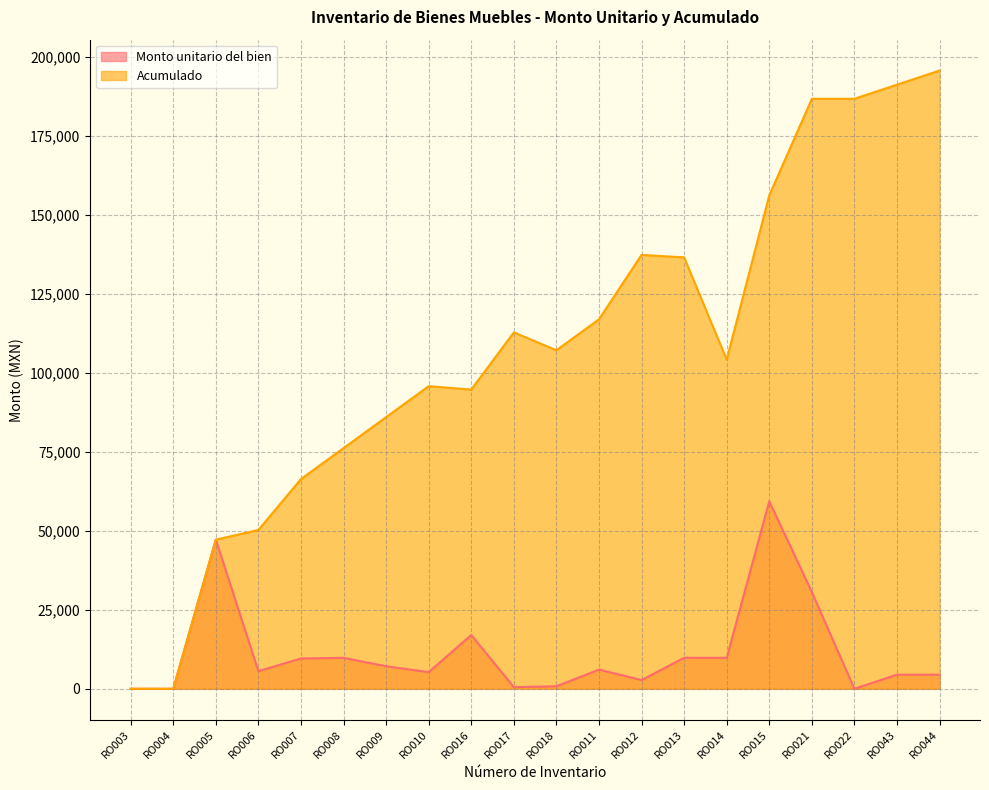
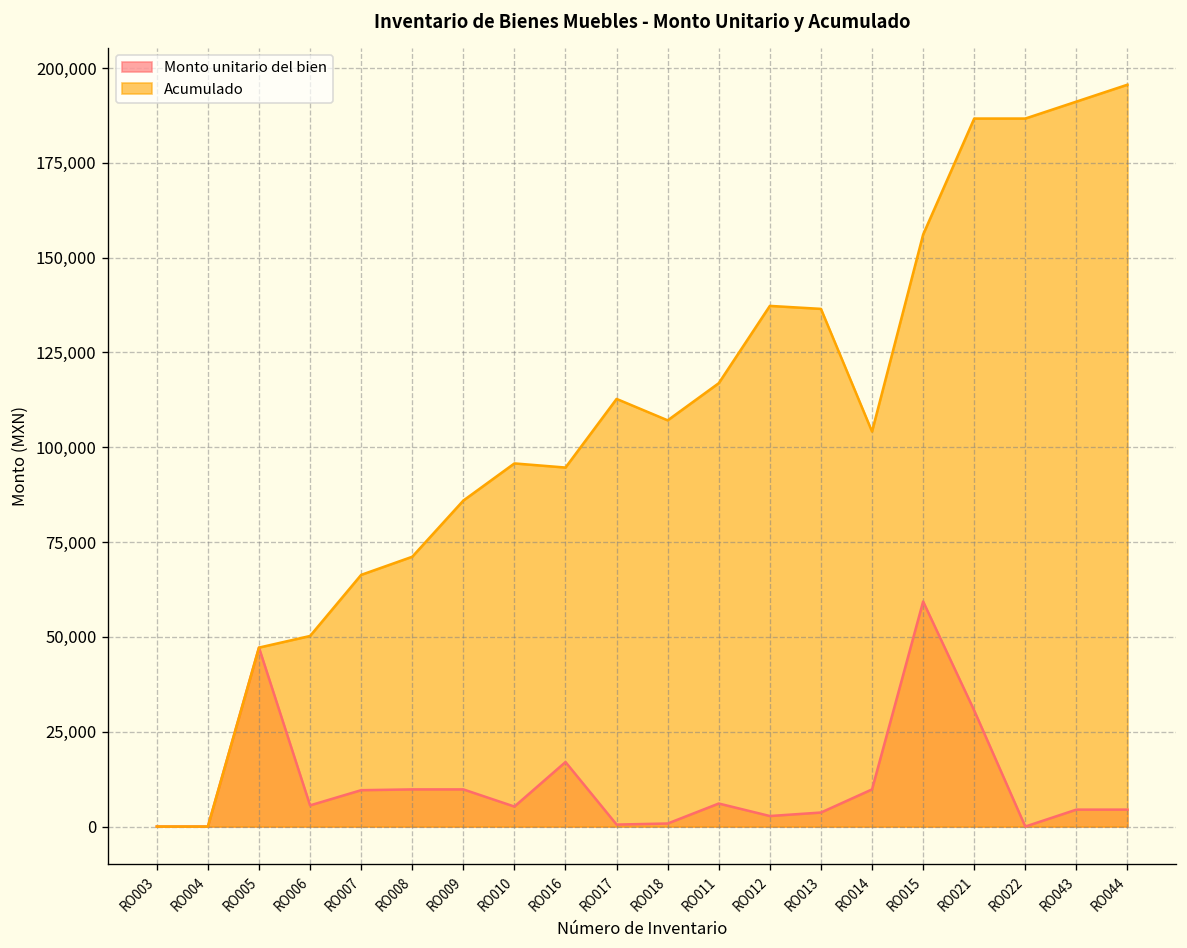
  {
    "Monto unitario del bien": {
      "RO006": "6,000",
      "RO007": "10,000",
      "RO008": "10,000",
-     "RO009": "7,000",
+     "RO009": "10,000",
      "RO010": "5,000",
      "RO016": "17,000",
      "RO017": "1,000",
      "RO018": "1,000",
      "RO011": "6,000",
      "RO012": "3,000",
-     "RO013": "10,000",
+     "RO013": "4,000",
      "RO014": "10,000",
      "RO015": "59,000",
      "RO021": "31,000",
      "RO022": "0",
      "RO043": "4,000",
      "RO044": "4,000"
    },
    "Acumulado": {
      "RO006": "50,000",
      "RO007": "66,000",
-     "RO008": "76,000",
+     "RO008": "71,000",
      "RO009": "86,000",
      "RO010": "96,000",
      "RO016": "95,000",
      "RO017": "113,000",
      "RO018": "107,000",
      "RO011": "117,000",
      "RO012": "137,000",
      "RO013": "136,000",
      "RO014": "104,000",
      "RO015": "156,000",
      "RO021": "187,000",
      "RO022": "187,000",
      "RO043": "191,000",
      "RO044": "196,000"
    }
  }
